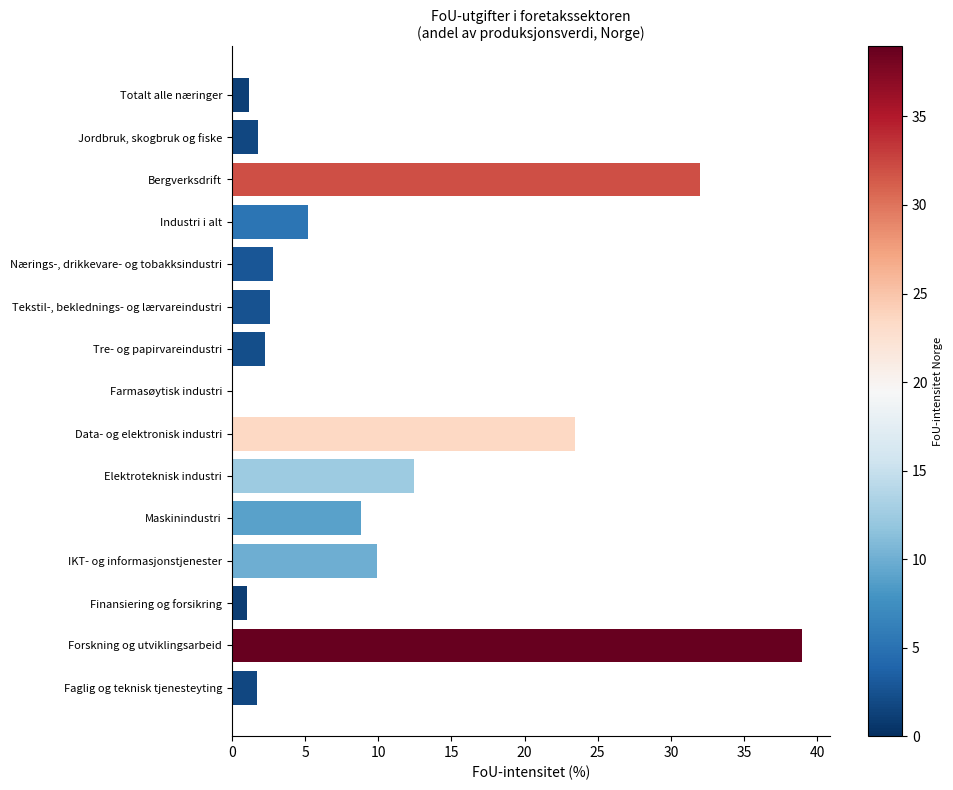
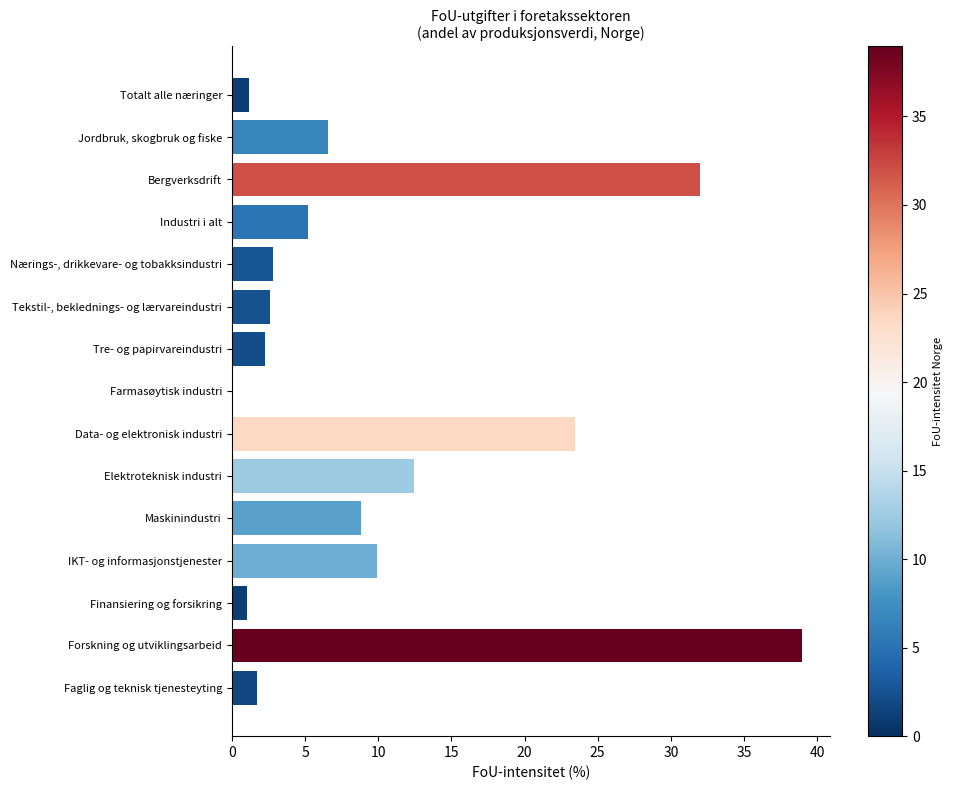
  {
    "Totalt alle næringer": 1.2,
-   "Jordbruk, skogbruk og fiske": 1.8,
+   "Jordbruk, skogbruk og fiske": 6.6,
    "Bergverksdrift": 32.0,
    "Industri i alt": 5.2,
    "Nærings-, drikkevare- og tobakksindustri": 2.8,
    "Tekstil-, beklednings- og lærvareindustri": 2.6,
    "Tre- og papirvareindustri": 2.3,
    "Farmasøytisk industri": 0.0,
    "Data- og elektronisk industri": 23.5,
    "Elektroteknisk industri": 12.4,
    "Maskinindustri": 8.8,
    "IKT- og informasjonstjenester": 9.9,
    "Finansiering og forsikring": 1.1,
    "Forskning og utviklingsarbeid": 39.0,
    "Faglig og teknisk tjenesteyting": 1.7
  }
